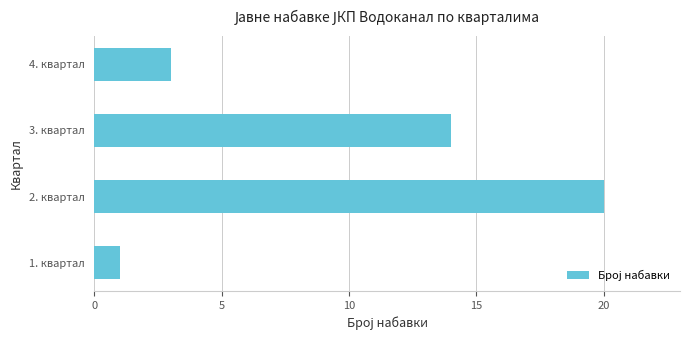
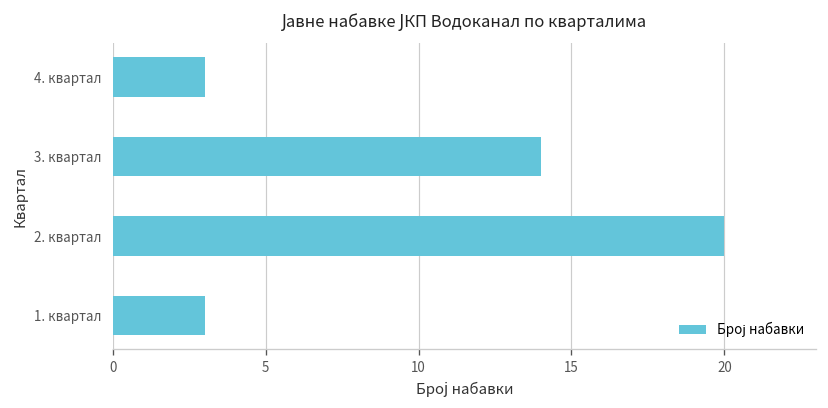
  {
    "4. квартал": 3,
    "3. квартал": 14,
    "2. квартал": 20,
-   "1. квартал": 1
+   "1. квартал": 3
  }
